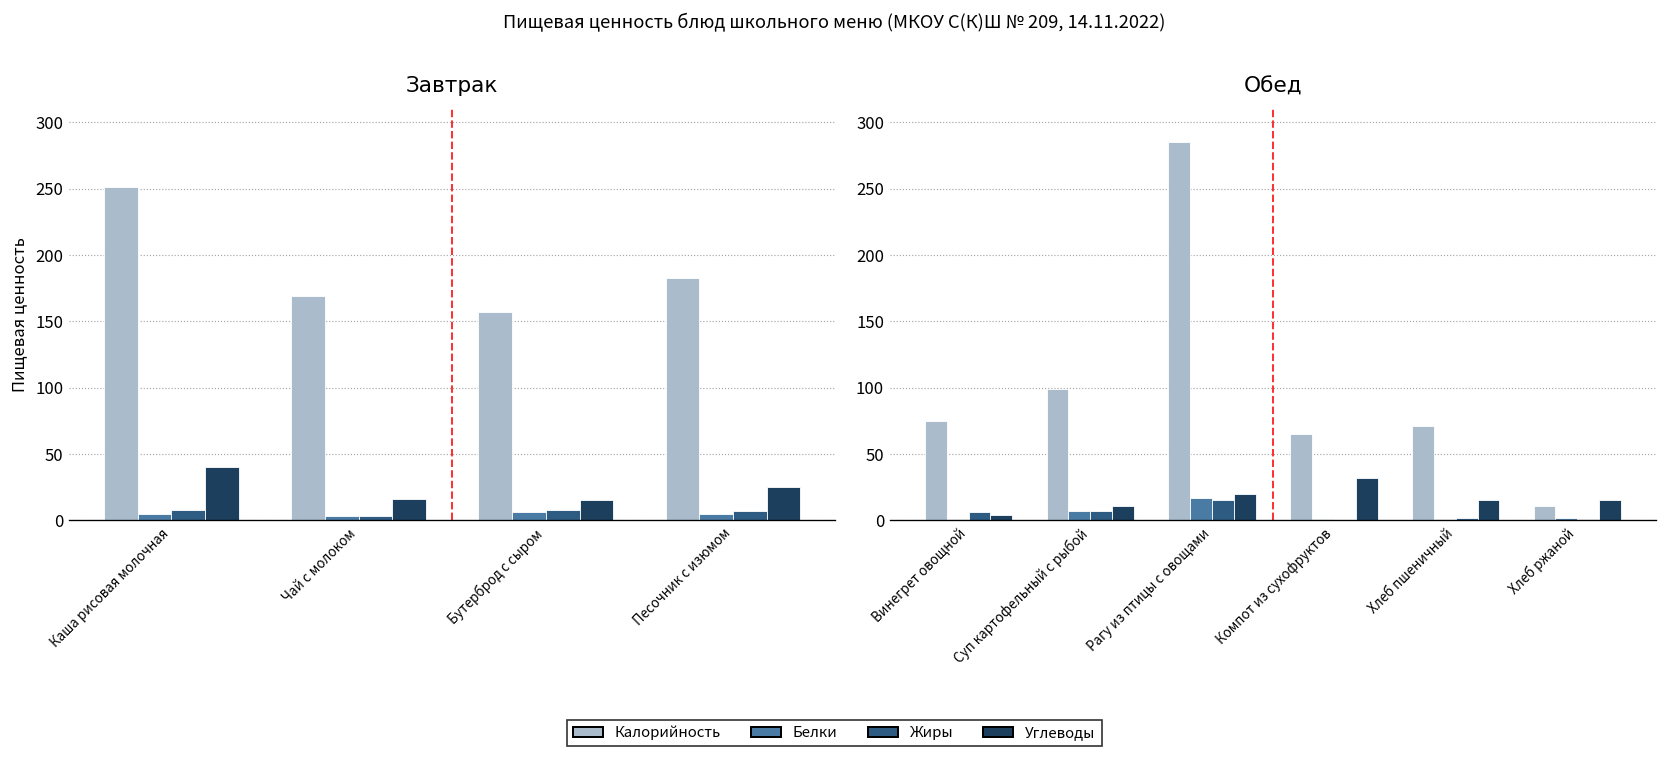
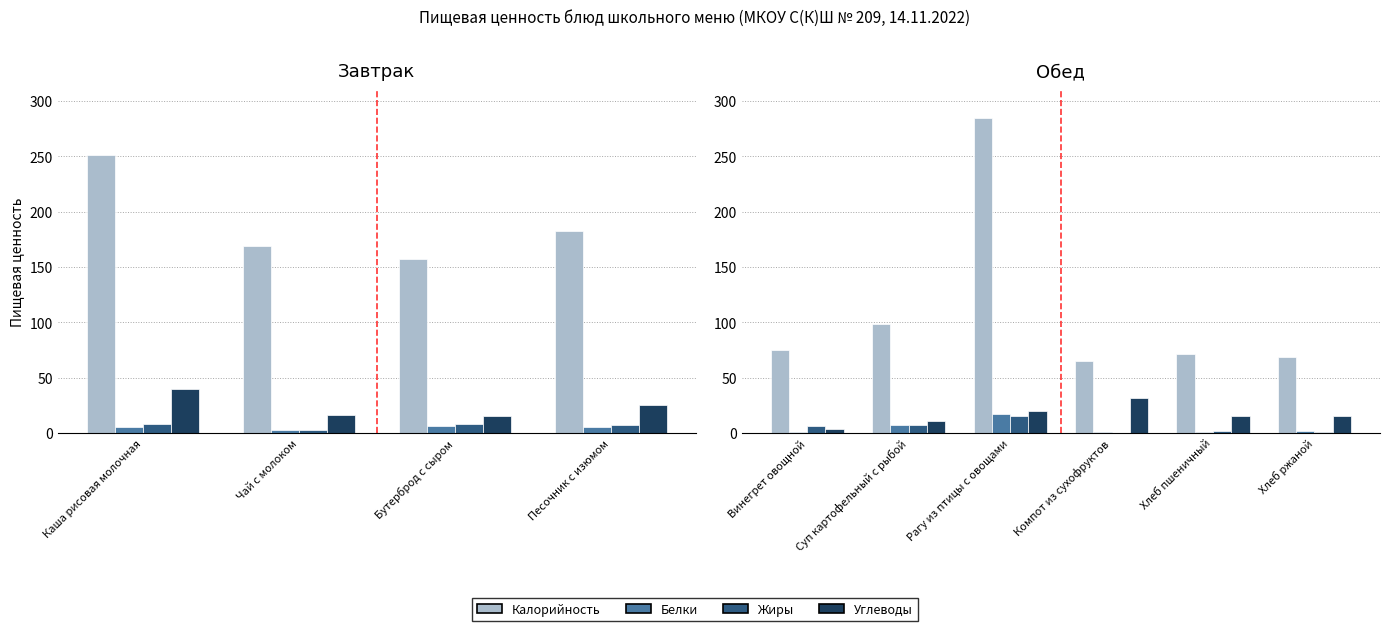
  {
    "Завтрак": {
      "Калорийность": {
        "Каша рисовая молочная": 251,
        "Чай с молоком": 169,
        "Бутерброд с сыром": 157,
        "Песочник с изюмом": 183
      }
    },
    "Обед": {
      "Калорийность": {
        "Винегрет овощной": 75,
        "Суп картофельный с рыбой": 99,
        "Рагу из птицы с овощами": 285,
        "Компот из сухофруктов": 65,
        "Хлеб пшеничный": 71,
-       "Хлеб ржаной": 11
+       "Хлеб ржаной": 69
      }
    }
  }
